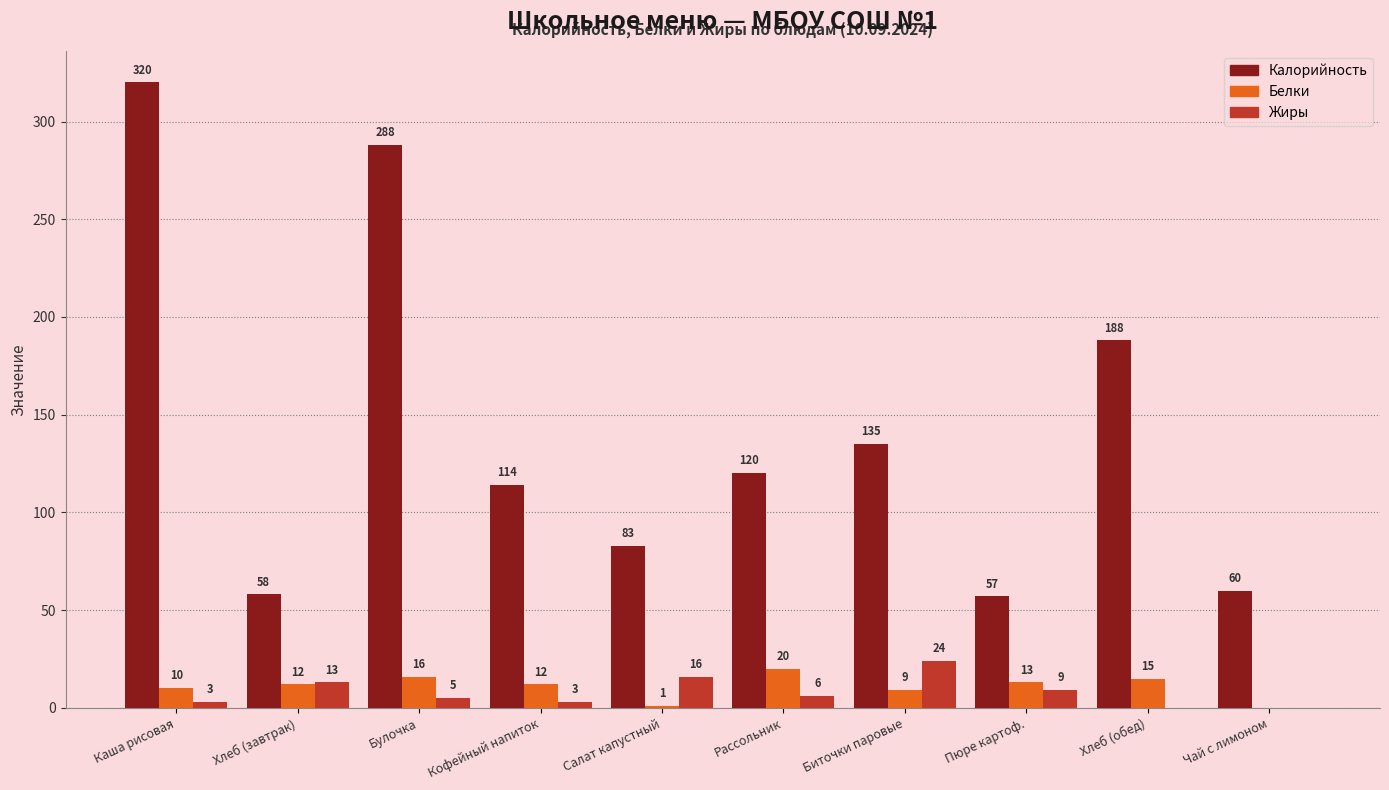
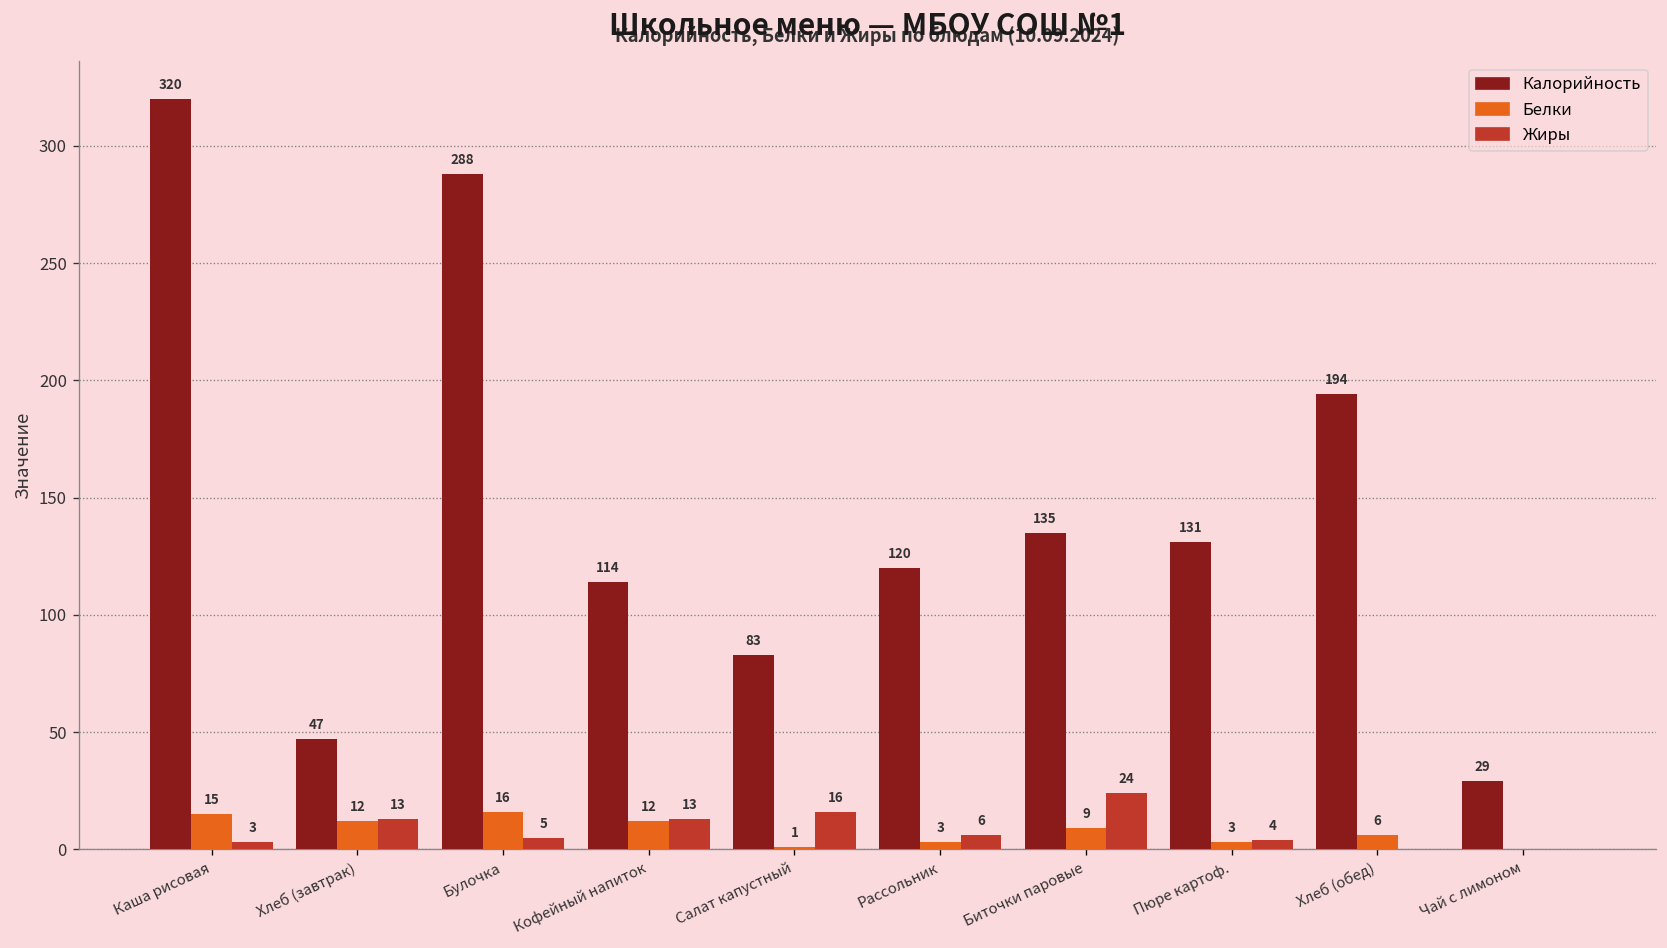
  {
    "Калорийность": {
      "Каша рисовая": 320,
-     "Хлеб (завтрак)": 58,
+     "Хлеб (завтрак)": 47,
      "Булочка": 288,
      "Кофейный напиток": 114,
      "Салат капустный": 83,
      "Рассольник": 120,
      "Биточки паровые": 135,
-     "Пюре картоф.": 57,
-     "Хлеб (обед)": 188,
-     "Чай с лимоном": 60
+     "Пюре картоф.": 131,
+     "Хлеб (обед)": 194,
+     "Чай с лимоном": 29
    },
    "Белки": {
-     "Каша рисовая": 10,
+     "Каша рисовая": 15,
      "Хлеб (завтрак)": 12,
      "Булочка": 16,
      "Кофейный напиток": 12,
      "Салат капустный": 1,
-     "Рассольник": 20,
+     "Рассольник": 3,
      "Биточки паровые": 9,
-     "Пюре картоф.": 13,
-     "Хлеб (обед)": 15
+     "Пюре картоф.": 3,
+     "Хлеб (обед)": 6
    },
    "Жиры": {
      "Каша рисовая": 3,
      "Хлеб (завтрак)": 13,
      "Булочка": 5,
-     "Кофейный напиток": 3,
+     "Кофейный напиток": 13,
      "Салат капустный": 16,
      "Рассольник": 6,
      "Биточки паровые": 24,
-     "Пюре картоф.": 9
+     "Пюре картоф.": 4
    }
  }
